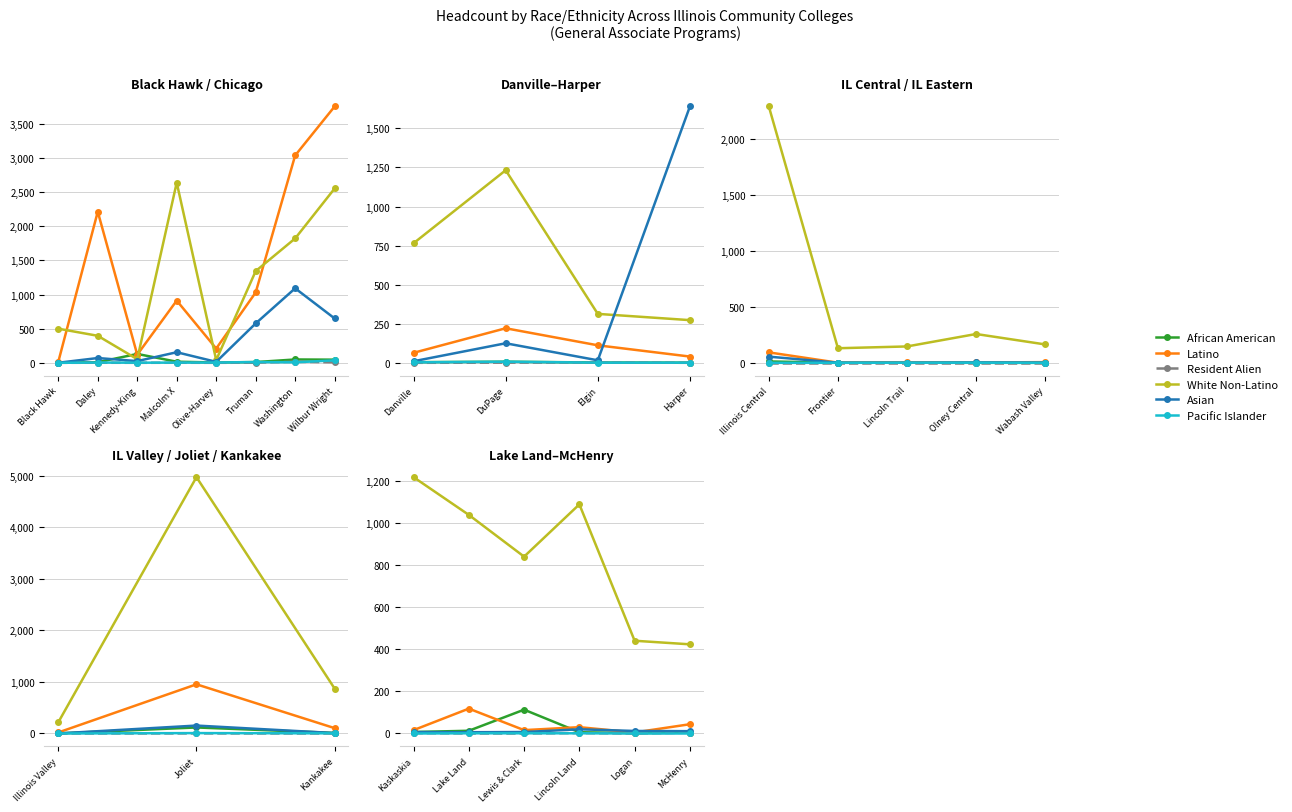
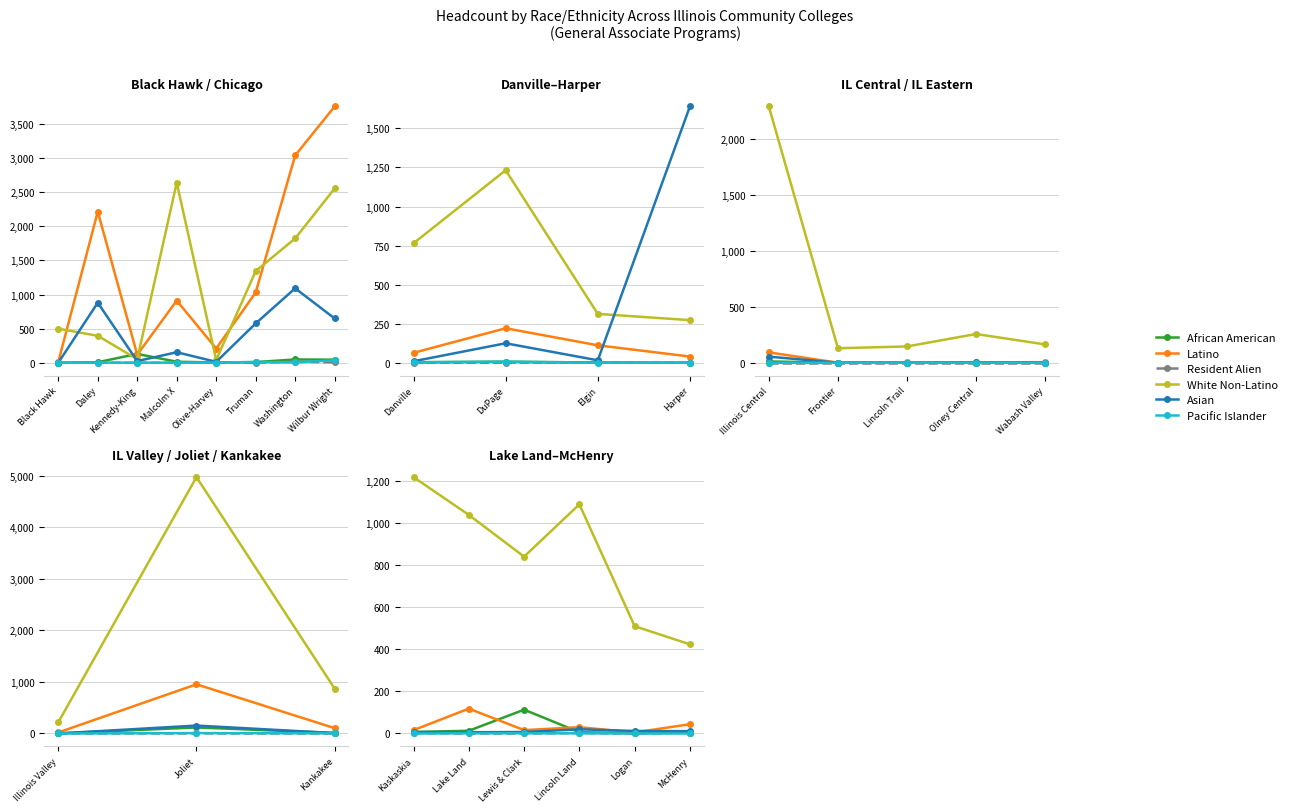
  {
    "Black Hawk / Chicago": {
      "Latino": {
        "Daley": "2,200",
        "Malcolm X": "900",
        "Olive-Harvey": "200",
        "Truman": "1,000",
        "Washington": "3,000",
        "Wilbur Wright": "3,800"
      },
      "White Non-Latino": {
        "Black Hawk": "500",
        "Daley": "400",
        "Malcolm X": "2,600",
        "Truman": "1,300",
        "Washington": "1,800",
        "Wilbur Wright": "2,600"
      },
      "Asian": {
-       "Daley": "100",
+       "Daley": "900",
        "Malcolm X": "200",
        "Truman": "600",
        "Washington": "1,100",
        "Wilbur Wright": "700"
      }
    },
    "Danville–Harper": {
      "Latino": {
        "Danville": "60",
        "DuPage": "220",
        "Elgin": "110",
        "Harper": "40"
      },
      "White Non-Latino": {
        "Danville": "770",
        "DuPage": "1,230",
        "Elgin": "310",
        "Harper": "270"
      },
      "Asian": {
        "DuPage": "130",
        "Harper": "1,640"
      }
    },
    "IL Central / IL Eastern": {
      "Latino": {
        "Illinois Central": "90"
      },
      "White Non-Latino": {
        "Illinois Central": "2,290",
        "Frontier": "130",
        "Lincoln Trail": "150",
        "Olney Central": "260",
        "Wabash Valley": "160"
      },
      "Asian": {
        "Illinois Central": "60"
      }
    },
    "IL Valley / Joliet / Kankakee": {
      "Latino": {
        "Joliet": "1,000",
        "Kankakee": "100"
      },
      "Pacific Islander": {
        "Joliet": "0"
      },
      "White Non-Latino": {
        "Illinois Valley": "200",
        "Joliet": "5,000",
        "Kankakee": "900"
      }
    },
    "Lake Land–McHenry": {
      "African American": {
        "Lewis & Clark": "110"
      },
      "Latino": {
        "Lake Land": "120",
        "McHenry": "40"
      },
      "White Non-Latino": {
        "Kaskaskia": "1,220",
        "Lake Land": "1,040",
        "Lewis & Clark": "840",
        "Lincoln Land": "1,090",
-       "Logan": "440",
+       "Logan": "510",
        "McHenry": "420"
      }
    }
  }
